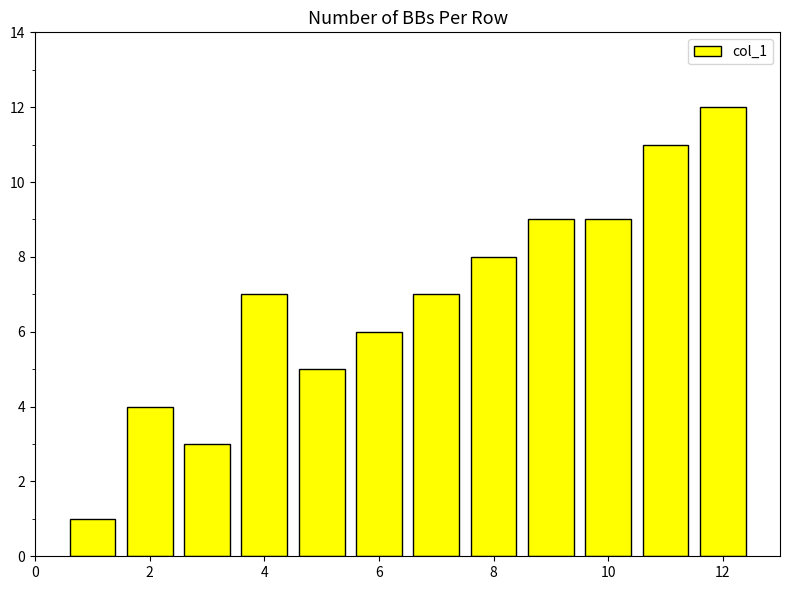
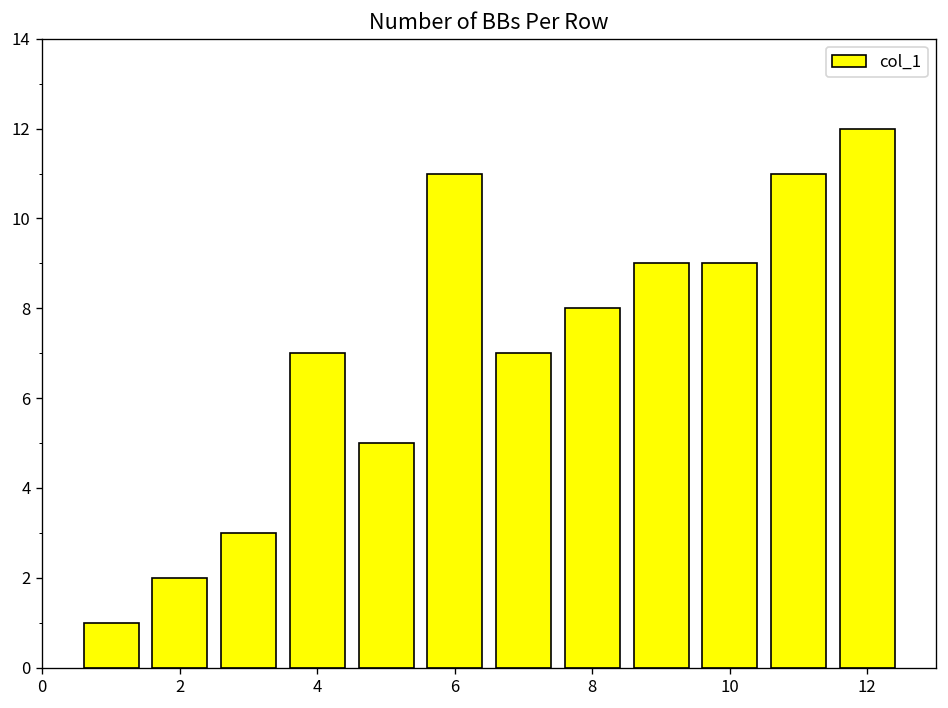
  {
-   "2": 4,
+   "2": 2,
    "4": 7,
-   "6": 6,
+   "6": 11,
    "8": 8,
    "10": 9,
    "12": 12
  }
